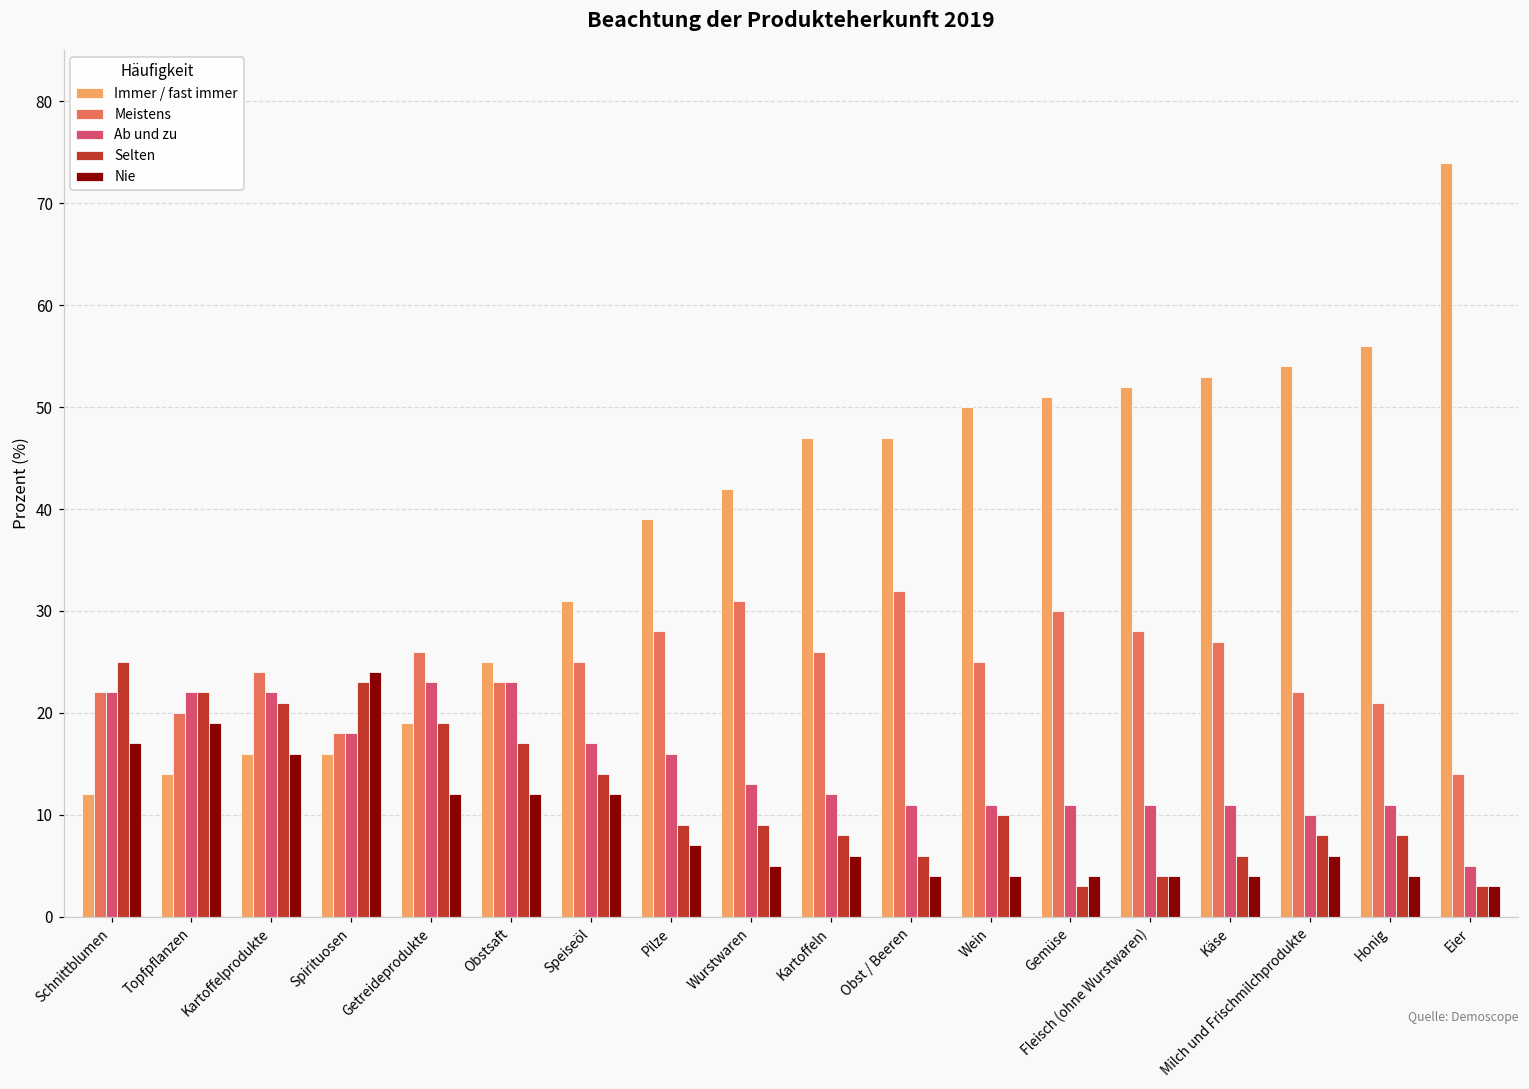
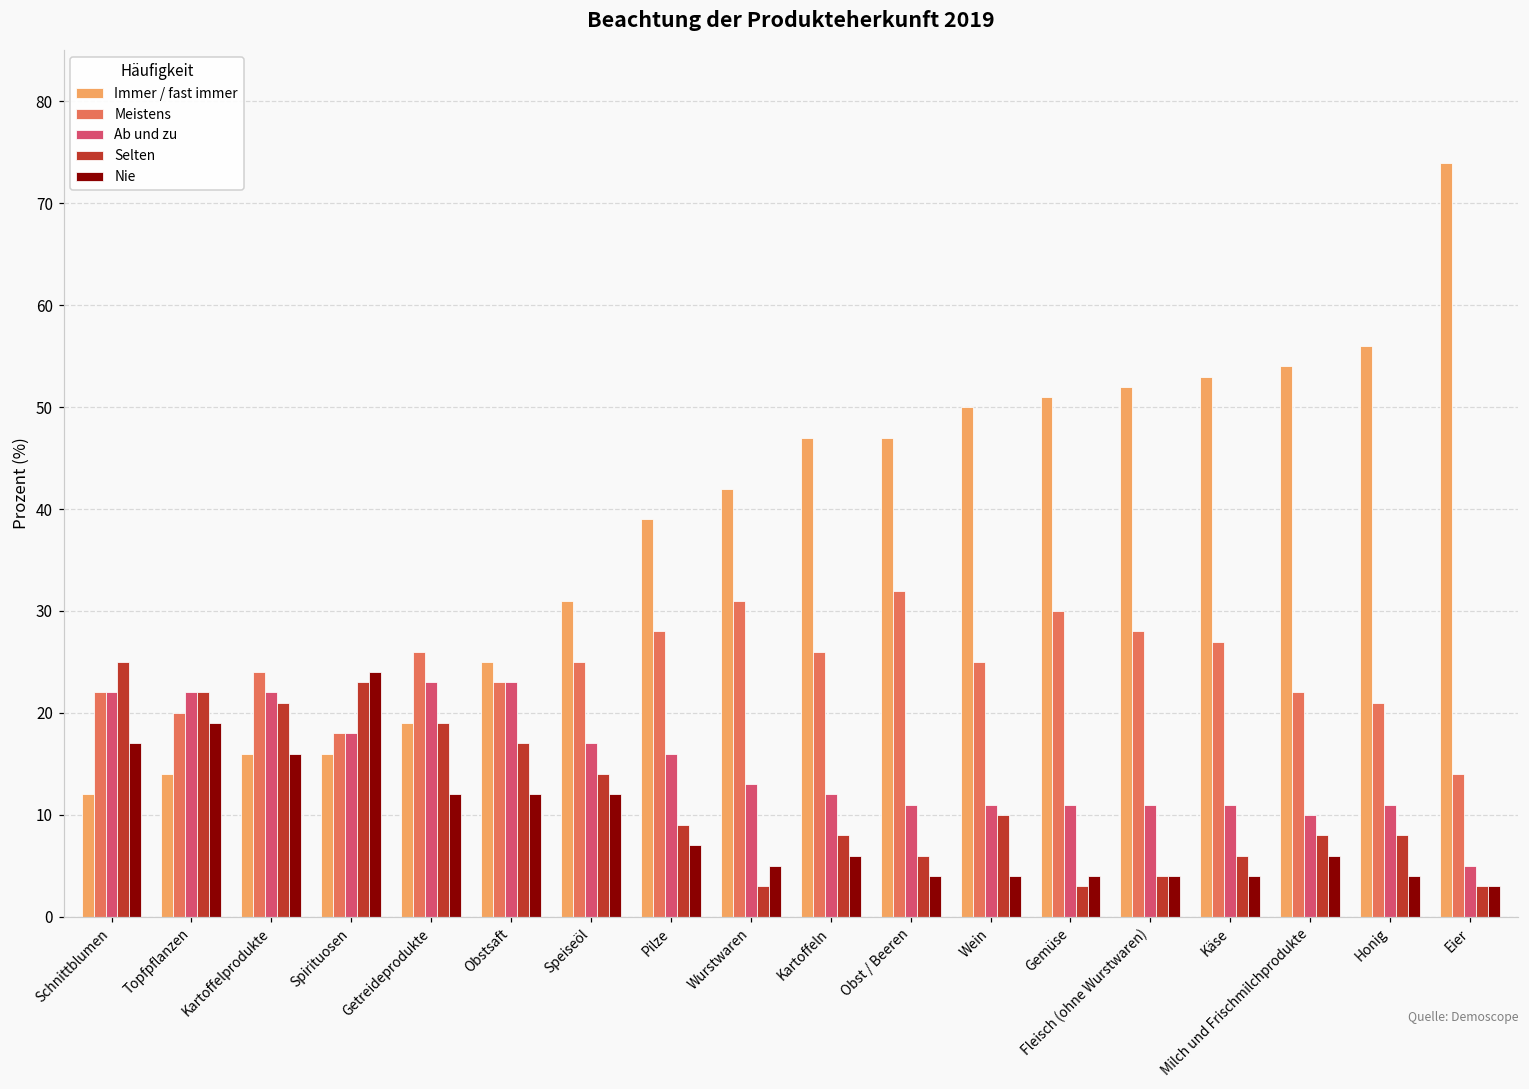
  {
    "Selten": {
      "Schnittblumen": 25,
      "Topfpflanzen": 22,
      "Kartoffelprodukte": 21,
      "Spirituosen": 23,
      "Getreideprodukte": 19,
      "Obstsaft": 17,
      "Speiseöl": 14,
      "Pilze": 9,
-     "Wurstwaren": 9,
+     "Wurstwaren": 3,
      "Kartoffeln": 8,
      "Obst / Beeren": 6,
      "Wein": 10,
      "Gemüse": 3,
      "Fleisch (ohne Wurstwaren)": 4,
      "Käse": 6,
      "Milch und Frischmilchprodukte": 8,
      "Honig": 8,
      "Eier": 3
    },
    "Nie": {
      "Schnittblumen": 17,
      "Topfpflanzen": 19,
      "Kartoffelprodukte": 16,
      "Spirituosen": 24,
      "Getreideprodukte": 12,
      "Obstsaft": 12,
      "Speiseöl": 12,
      "Pilze": 7,
      "Wurstwaren": 5,
      "Kartoffeln": 6,
      "Obst / Beeren": 4,
      "Wein": 4,
      "Gemüse": 4,
      "Fleisch (ohne Wurstwaren)": 4,
      "Käse": 4,
      "Milch und Frischmilchprodukte": 6,
      "Honig": 4,
      "Eier": 3
    }
  }
